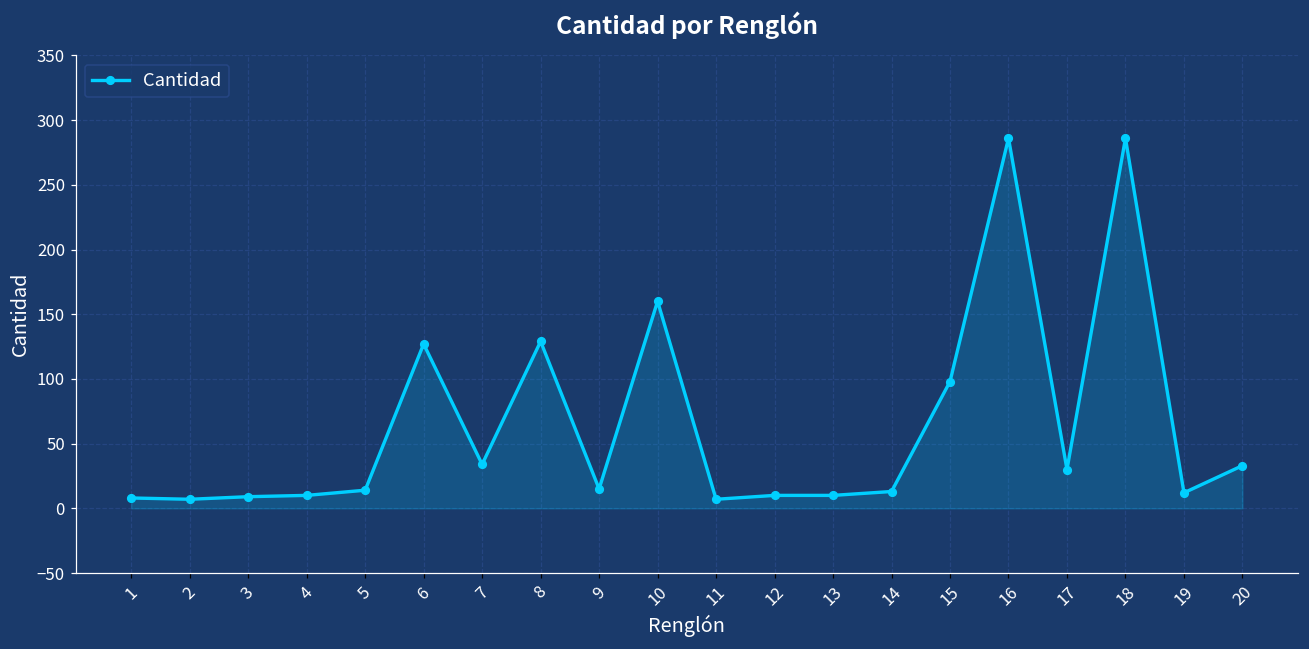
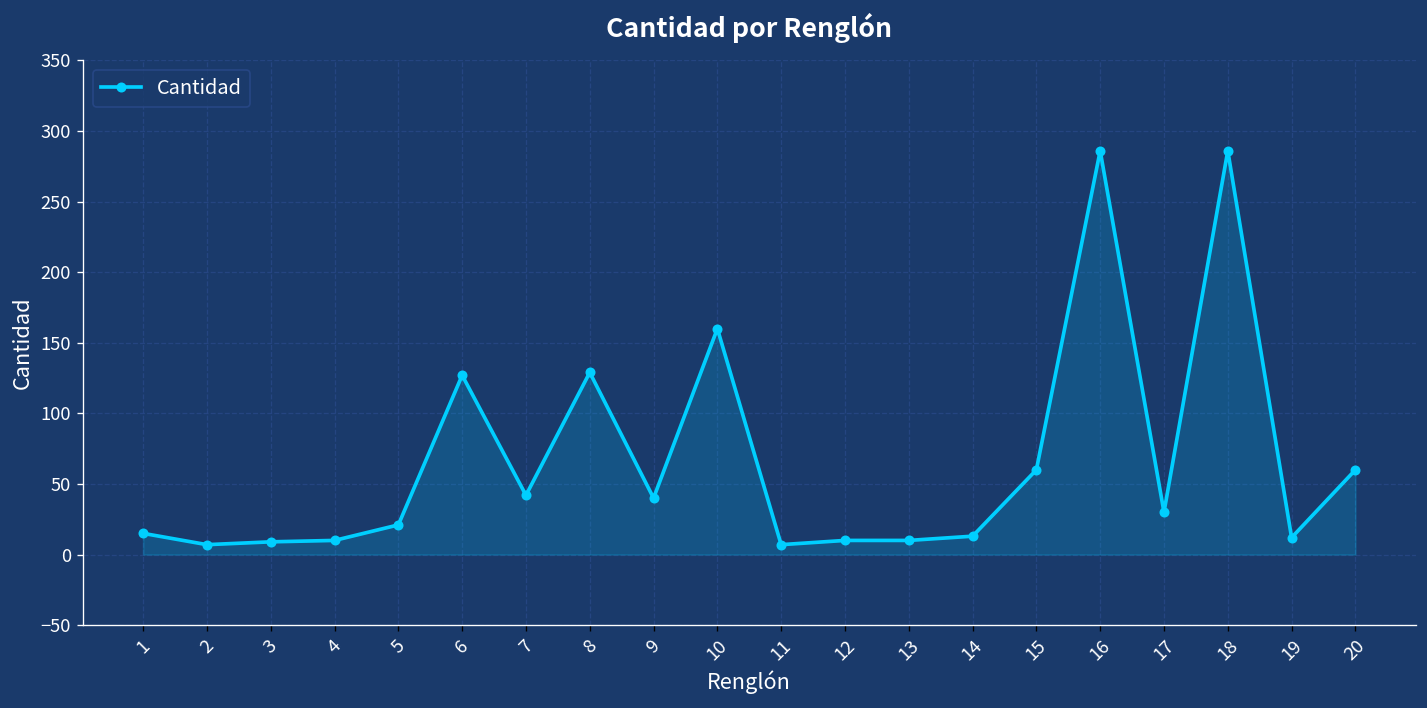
  {
-   "1": 8,
+   "1": 15,
    "2": 7,
    "3": 9,
    "4": 10,
-   "5": 14,
+   "5": 21,
    "6": 127,
-   "7": 34,
+   "7": 42,
    "8": 129,
-   "9": 15,
+   "9": 40,
    "10": 160,
    "11": 7,
    "12": 10,
    "13": 10,
    "14": 13,
-   "15": 98,
+   "15": 60,
    "16": 286,
    "17": 30,
    "18": 286,
    "19": 12,
-   "20": 33
+   "20": 60
  }
